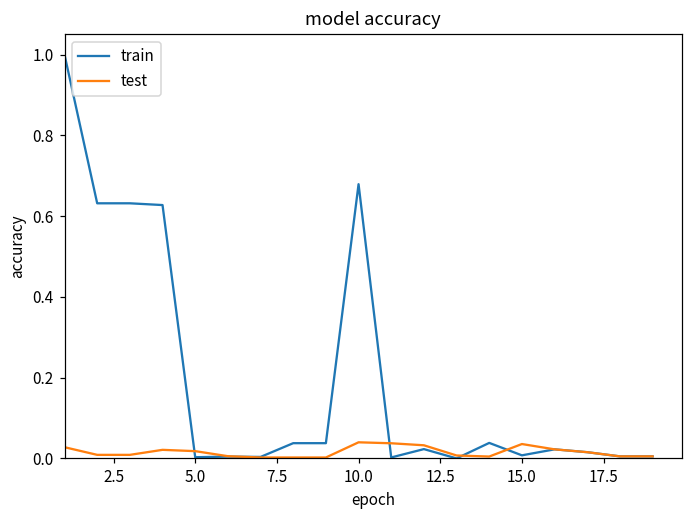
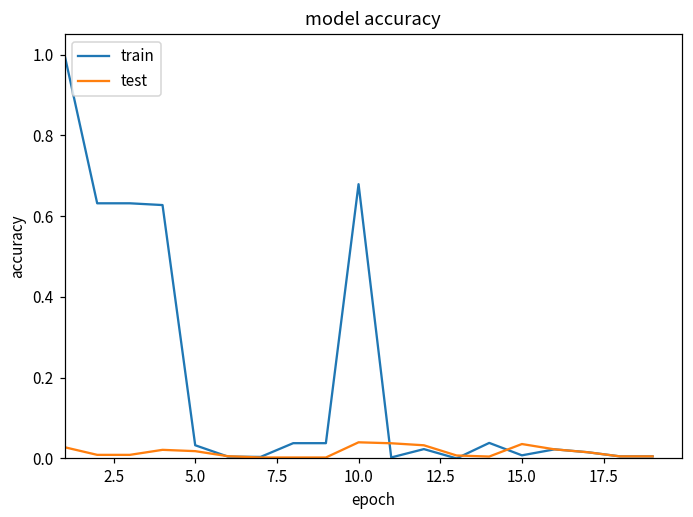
  {
    "train": {
-     "5.0": 0.00,
+     "5.0": 0.03,
      "10.0": 0.68,
      "15.0": 0.01
    },
    "test": {
      "5.0": 0.02,
      "10.0": 0.04,
      "15.0": 0.04
    }
  }
